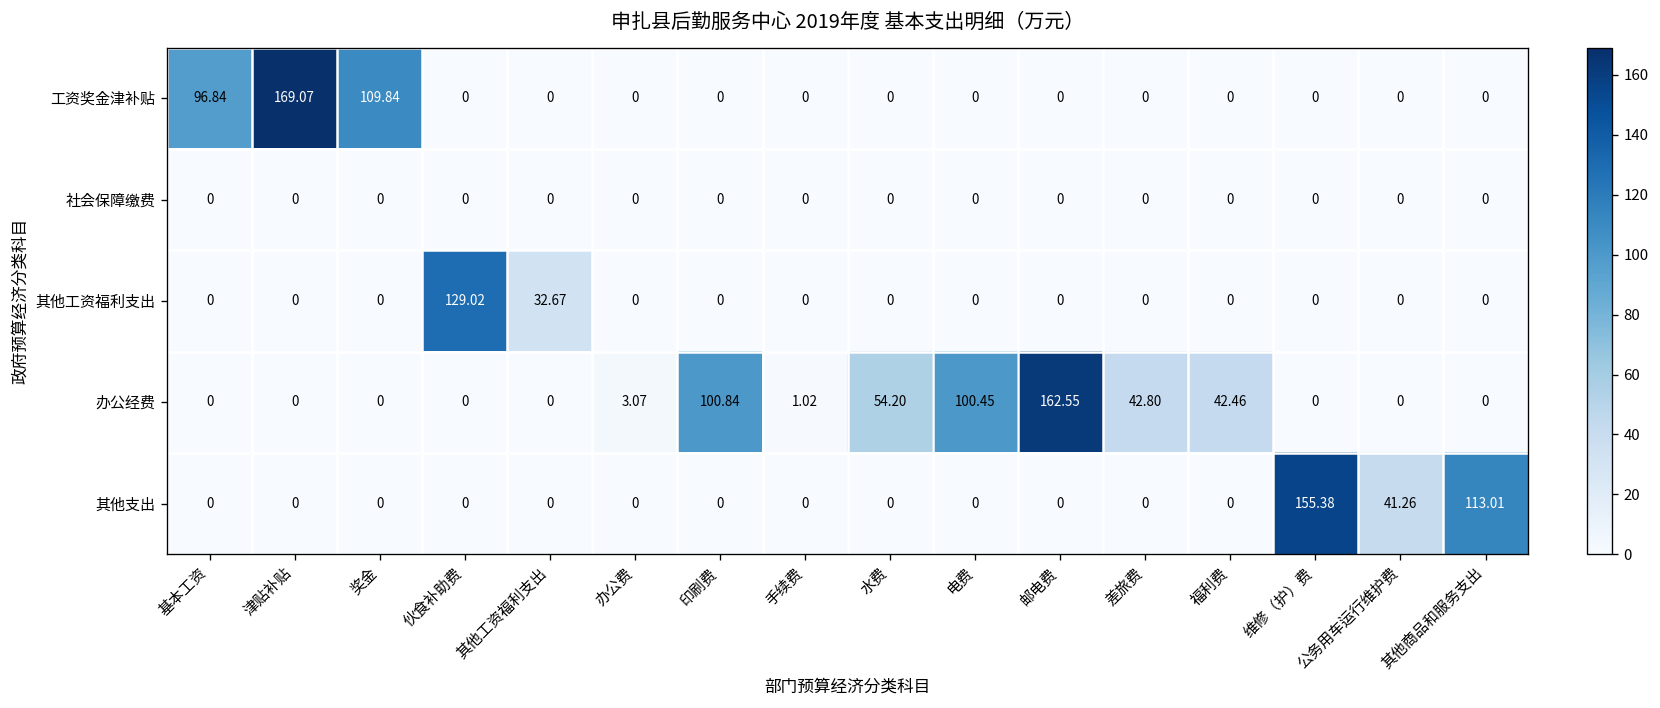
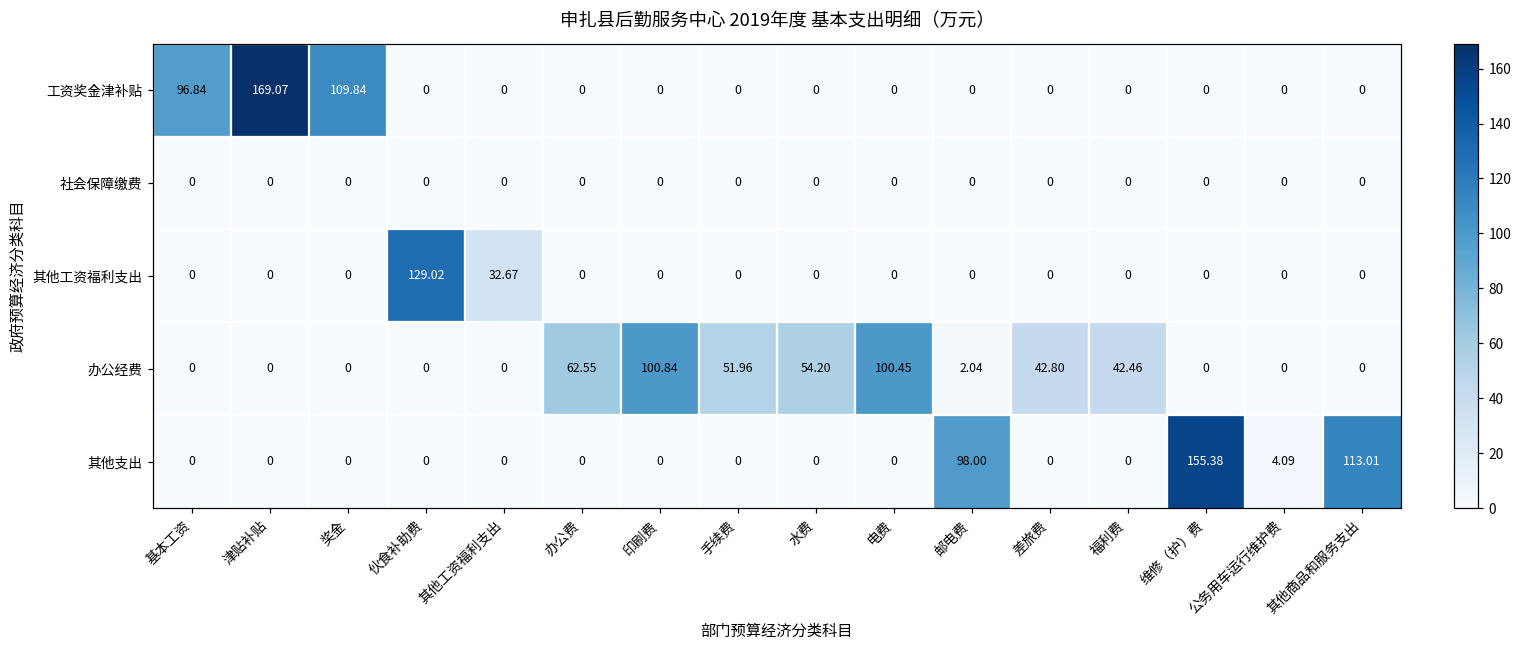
  {
    "工资奖金津补贴": {
      "基本工资": 96.84,
      "津贴补贴": 169.07,
      "奖金": 109.84,
      "伙食补助费": 0,
      "其他工资福利支出": 0,
      "办公费": 0,
      "印刷费": 0,
      "手续费": 0,
      "水费": 0,
      "电费": 0,
      "邮电费": 0,
      "差旅费": 0,
      "福利费": 0,
      "维修（护）费": 0,
      "公务用车运行维护费": 0,
      "其他商品和服务支出": 0
    },
    "社会保障缴费": {
      "基本工资": 0,
      "津贴补贴": 0,
      "奖金": 0,
      "伙食补助费": 0,
      "其他工资福利支出": 0,
      "办公费": 0,
      "印刷费": 0,
      "手续费": 0,
      "水费": 0,
      "电费": 0,
      "邮电费": 0,
      "差旅费": 0,
      "福利费": 0,
      "维修（护）费": 0,
      "公务用车运行维护费": 0,
      "其他商品和服务支出": 0
    },
    "其他工资福利支出": {
      "基本工资": 0,
      "津贴补贴": 0,
      "奖金": 0,
      "伙食补助费": 129.02,
      "其他工资福利支出": 32.67,
      "办公费": 0,
      "印刷费": 0,
      "手续费": 0,
      "水费": 0,
      "电费": 0,
      "邮电费": 0,
      "差旅费": 0,
      "福利费": 0,
      "维修（护）费": 0,
      "公务用车运行维护费": 0,
      "其他商品和服务支出": 0
    },
    "办公经费": {
      "基本工资": 0,
      "津贴补贴": 0,
      "奖金": 0,
      "伙食补助费": 0,
      "其他工资福利支出": 0,
-     "办公费": 3.07,
+     "办公费": 62.55,
      "印刷费": 100.84,
-     "手续费": 1.02,
+     "手续费": 51.96,
      "水费": 54.20,
      "电费": 100.45,
-     "邮电费": 162.55,
+     "邮电费": 2.04,
      "差旅费": 42.80,
      "福利费": 42.46,
      "维修（护）费": 0,
      "公务用车运行维护费": 0,
      "其他商品和服务支出": 0
    },
    "其他支出": {
      "基本工资": 0,
      "津贴补贴": 0,
      "奖金": 0,
      "伙食补助费": 0,
      "其他工资福利支出": 0,
      "办公费": 0,
      "印刷费": 0,
      "手续费": 0,
      "水费": 0,
      "电费": 0,
-     "邮电费": 0,
+     "邮电费": 98.00,
      "差旅费": 0,
      "福利费": 0,
      "维修（护）费": 155.38,
-     "公务用车运行维护费": 41.26,
+     "公务用车运行维护费": 4.09,
      "其他商品和服务支出": 113.01
    }
  }
